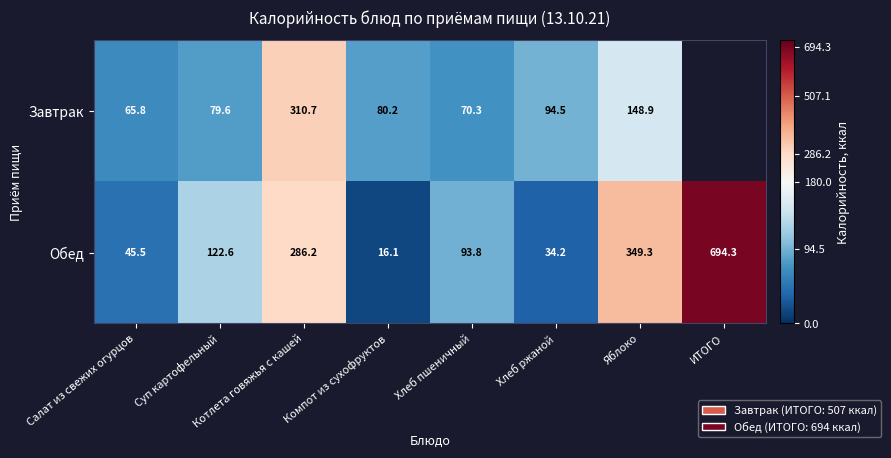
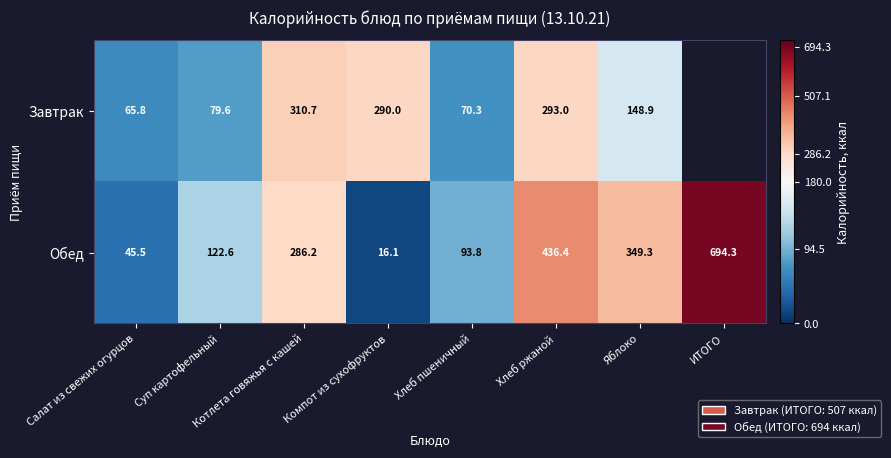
  {
    "Завтрак": {
      "Салат из свежих огурцов": 65.8,
      "Суп картофельный": 79.6,
      "Котлета говяжья с кашей": 310.7,
-     "Компот из сухофруктов": 80.2,
+     "Компот из сухофруктов": 290.0,
      "Хлеб пшеничный": 70.3,
-     "Хлеб ржаной": 94.5,
+     "Хлеб ржаной": 293.0,
      "Яблоко": 148.9
    },
    "Обед": {
      "Салат из свежих огурцов": 45.5,
      "Суп картофельный": 122.6,
      "Котлета говяжья с кашей": 286.2,
      "Компот из сухофруктов": 16.1,
      "Хлеб пшеничный": 93.8,
-     "Хлеб ржаной": 34.2,
+     "Хлеб ржаной": 436.4,
      "Яблоко": 349.3,
      "ИТОГО": 694.3
    }
  }
